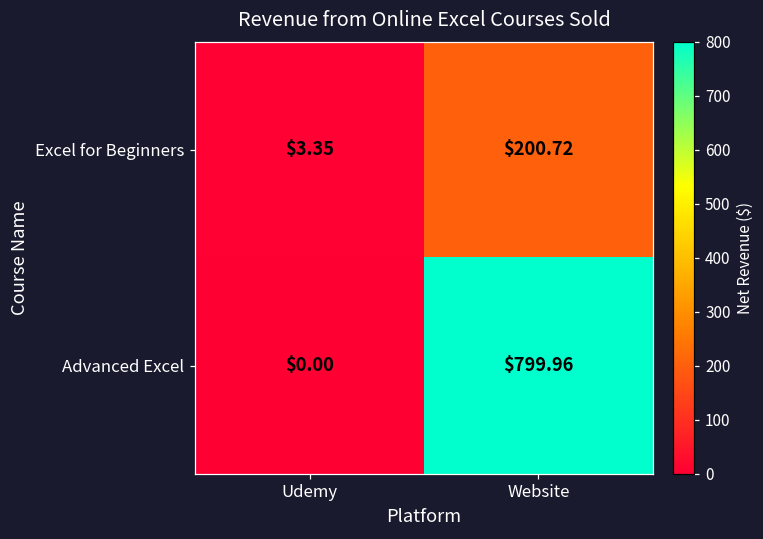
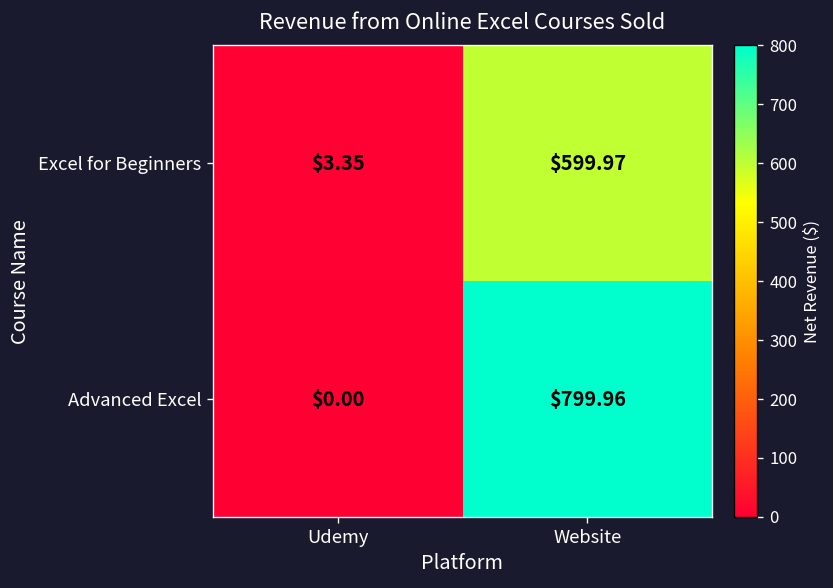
  {
    "Excel for Beginners": {
      "Udemy": "$3.35",
-     "Website": "$200.72"
+     "Website": "$599.97"
    },
    "Advanced Excel": {
      "Udemy": "$0.00",
      "Website": "$799.96"
    }
  }
